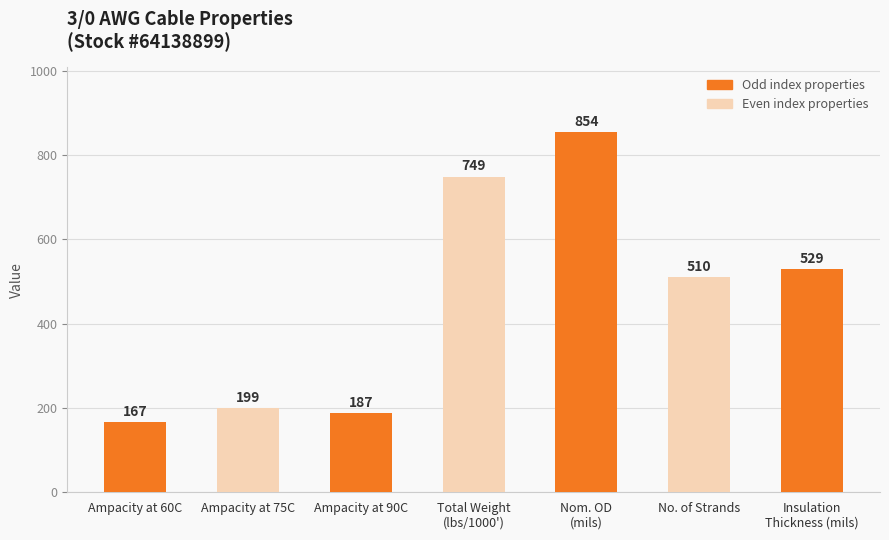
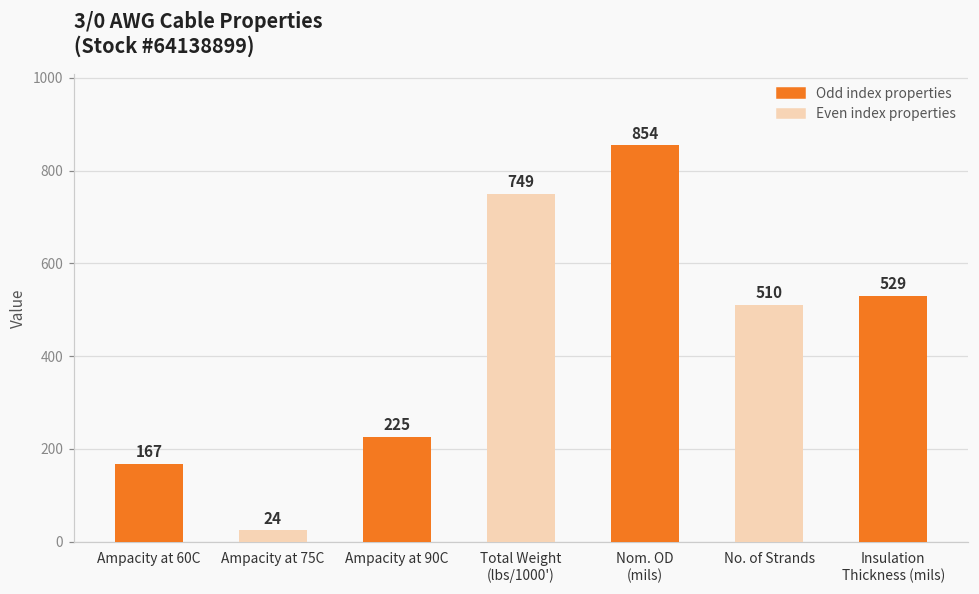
  {
    "Ampacity at 60C": 167,
-   "Ampacity at 75C": 199,
-   "Ampacity at 90C": 187,
+   "Ampacity at 75C": 24,
+   "Ampacity at 90C": 225,
    "Total Weight (lbs/1000')": 749,
    "Nom. OD (mils)": 854,
    "No. of Strands": 510,
    "Insulation Thickness (mils)": 529
  }
